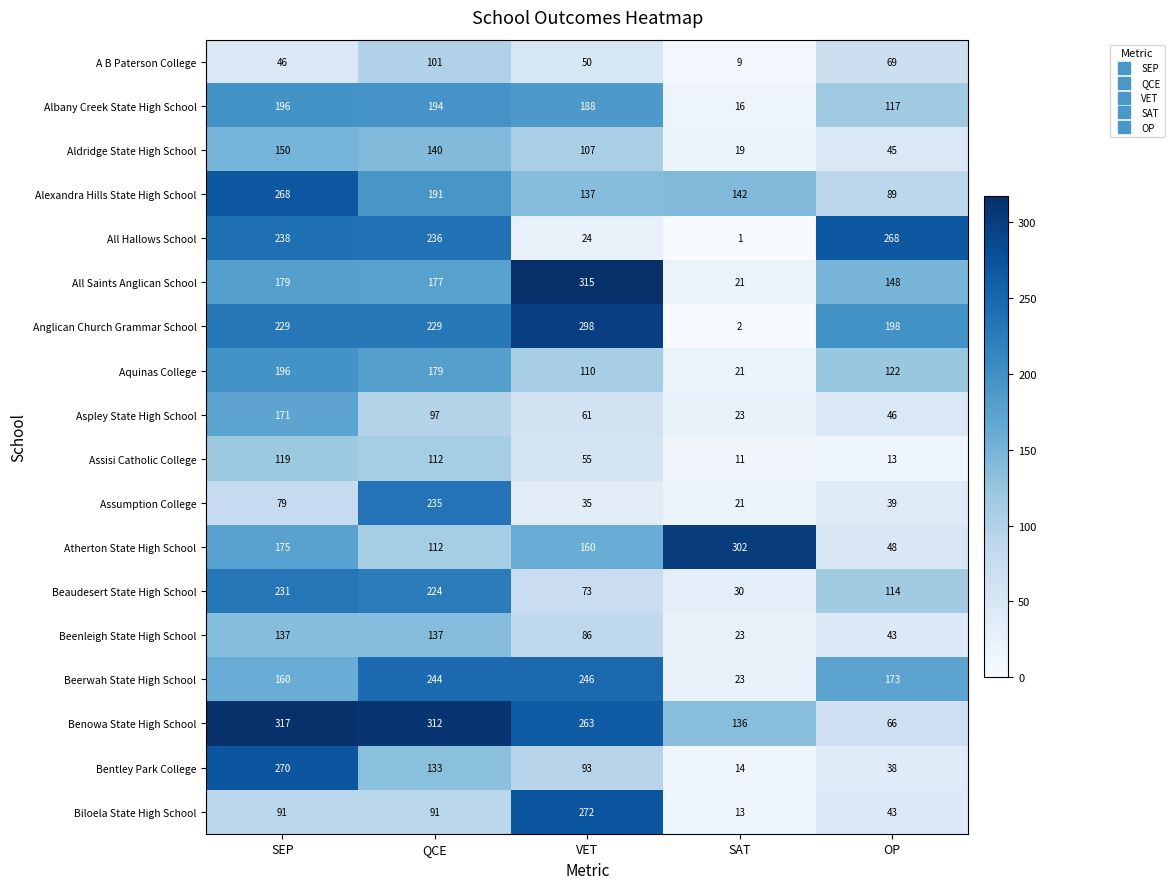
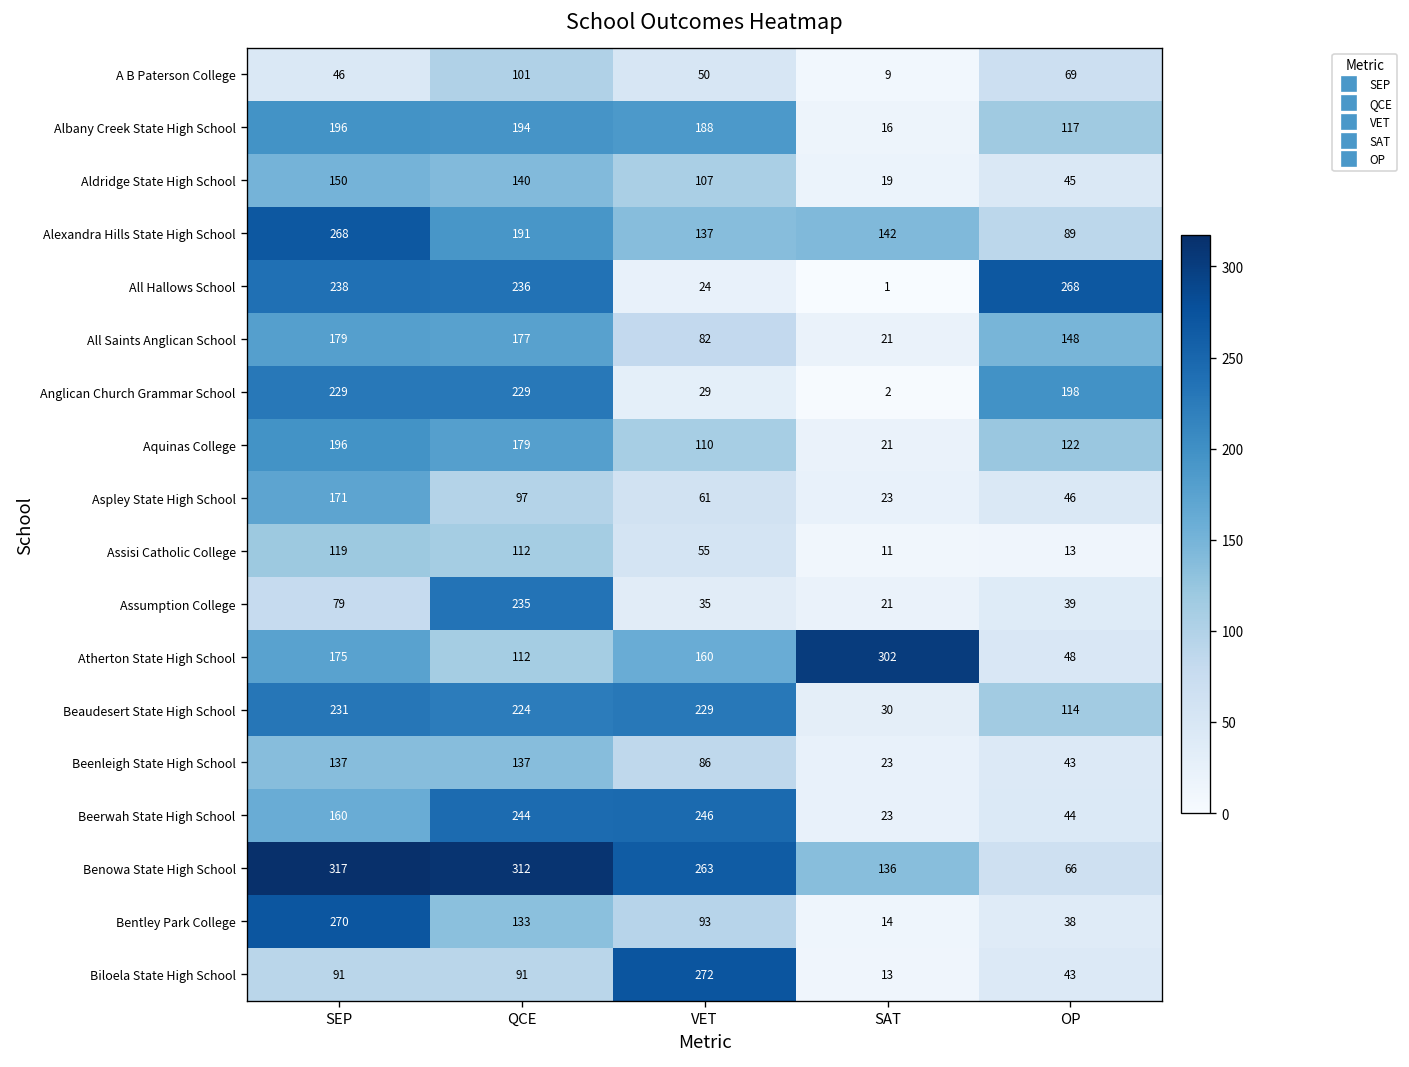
  {
    "A B Paterson College": {
      "SEP": 46,
      "QCE": 101,
      "VET": 50,
      "SAT": 9,
      "OP": 69
    },
    "Albany Creek State High School": {
      "SEP": 196,
      "QCE": 194,
      "VET": 188,
      "SAT": 16,
      "OP": 117
    },
    "Aldridge State High School": {
      "SEP": 150,
      "QCE": 140,
      "VET": 107,
      "SAT": 19,
      "OP": 45
    },
    "Alexandra Hills State High School": {
      "SEP": 268,
      "QCE": 191,
      "VET": 137,
      "SAT": 142,
      "OP": 89
    },
    "All Hallows School": {
      "SEP": 238,
      "QCE": 236,
      "VET": 24,
      "SAT": 1,
      "OP": 268
    },
    "All Saints Anglican School": {
      "SEP": 179,
      "QCE": 177,
-     "VET": 315,
+     "VET": 82,
      "SAT": 21,
      "OP": 148
    },
    "Anglican Church Grammar School": {
      "SEP": 229,
      "QCE": 229,
-     "VET": 298,
+     "VET": 29,
      "SAT": 2,
      "OP": 198
    },
    "Aquinas College": {
      "SEP": 196,
      "QCE": 179,
      "VET": 110,
      "SAT": 21,
      "OP": 122
    },
    "Aspley State High School": {
      "SEP": 171,
      "QCE": 97,
      "VET": 61,
      "SAT": 23,
      "OP": 46
    },
    "Assisi Catholic College": {
      "SEP": 119,
      "QCE": 112,
      "VET": 55,
      "SAT": 11,
      "OP": 13
    },
    "Assumption College": {
      "SEP": 79,
      "QCE": 235,
      "VET": 35,
      "SAT": 21,
      "OP": 39
    },
    "Atherton State High School": {
      "SEP": 175,
      "QCE": 112,
      "VET": 160,
      "SAT": 302,
      "OP": 48
    },
    "Beaudesert State High School": {
      "SEP": 231,
      "QCE": 224,
-     "VET": 73,
+     "VET": 229,
      "SAT": 30,
      "OP": 114
    },
    "Beenleigh State High School": {
      "SEP": 137,
      "QCE": 137,
      "VET": 86,
      "SAT": 23,
      "OP": 43
    },
    "Beerwah State High School": {
      "SEP": 160,
      "QCE": 244,
      "VET": 246,
      "SAT": 23,
-     "OP": 173
+     "OP": 44
    },
    "Benowa State High School": {
      "SEP": 317,
      "QCE": 312,
      "VET": 263,
      "SAT": 136,
      "OP": 66
    },
    "Bentley Park College": {
      "SEP": 270,
      "QCE": 133,
      "VET": 93,
      "SAT": 14,
      "OP": 38
    },
    "Biloela State High School": {
      "SEP": 91,
      "QCE": 91,
      "VET": 272,
      "SAT": 13,
      "OP": 43
    }
  }
